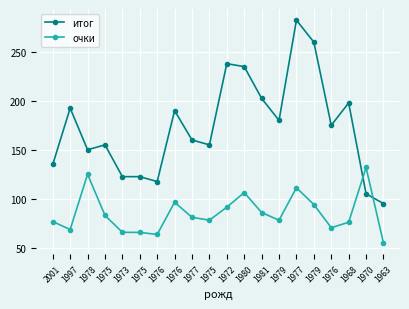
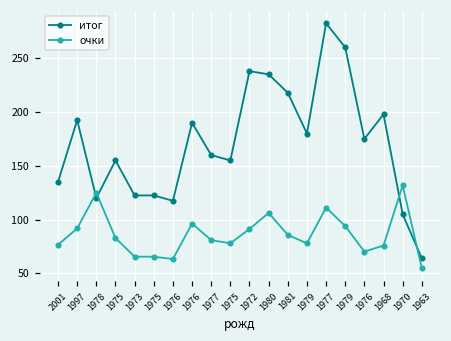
  {
    "итог": {
      "2001": 140,
      "1997": 190,
-     "1978": 150,
+     "1978": 120,
      "1973": 120,
      "1972": 240,
      "1980": 240,
-     "1981": 200,
+     "1981": 220,
      "1968": 200,
      "1970": 110,
-     "1963": 100
+     "1963": 60
    },
    "очки": {
      "2001": 80,
-     "1997": 70,
+     "1997": 90,
      "1978": 120,
      "1973": 70,
      "1972": 90,
      "1980": 110,
      "1981": 90,
      "1968": 80,
      "1970": 130,
      "1963": 50
    }
  }
